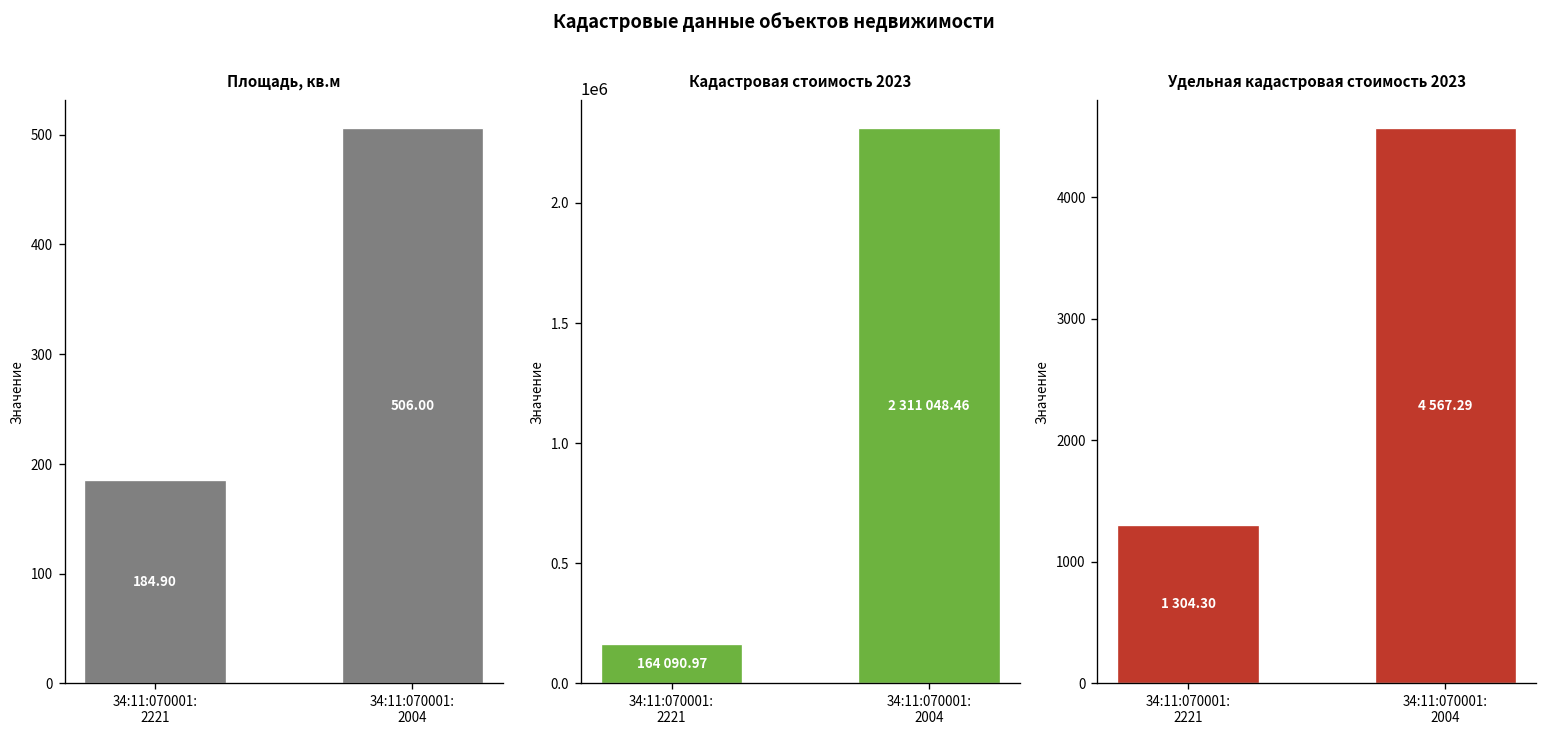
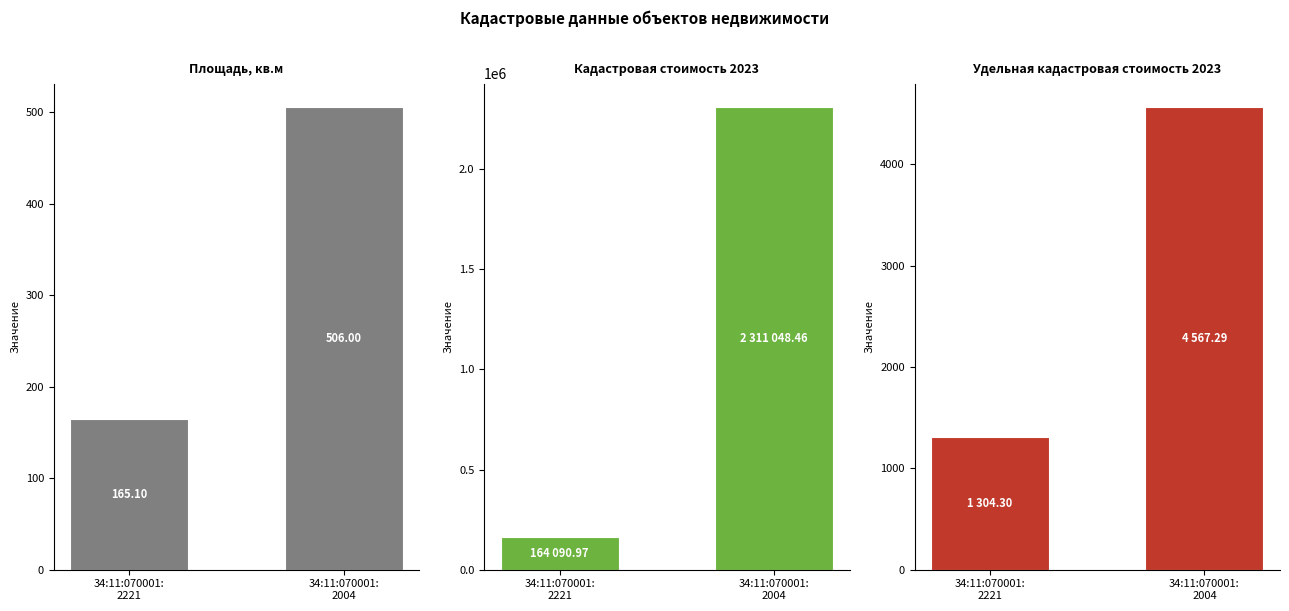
  {
    "Площадь, кв.м": {
-     "34:11:070001: 2221": 184.90,
+     "34:11:070001: 2221": 165.10,
      "34:11:070001: 2004": 506.00
    }
  }
